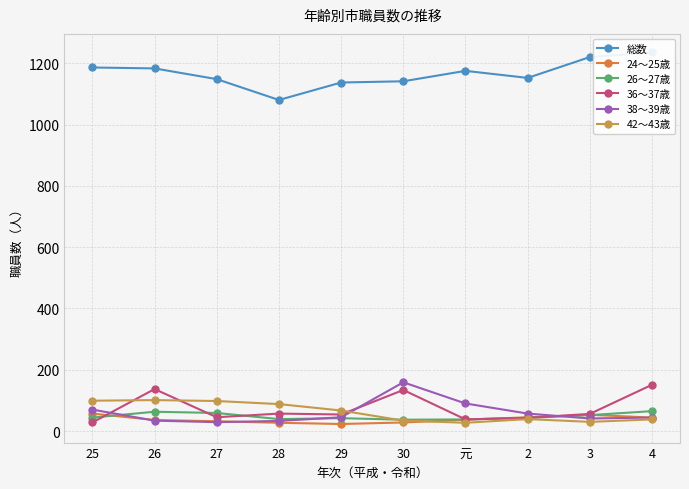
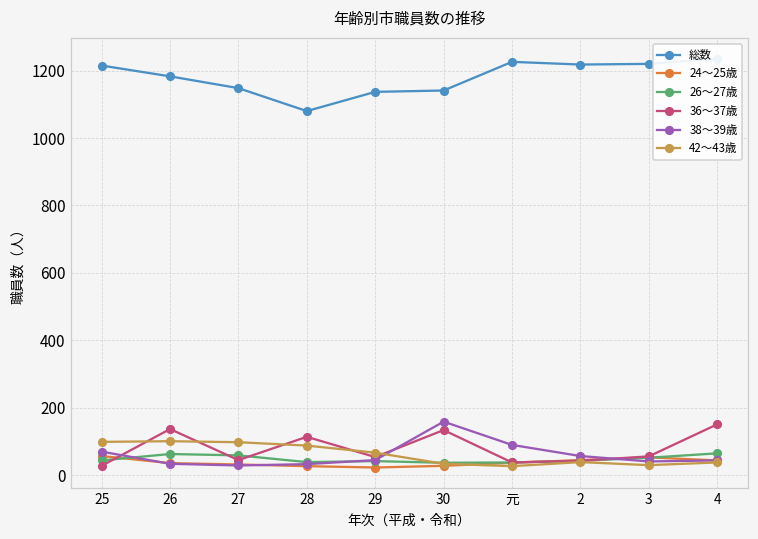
  {
    "総数": {
-     "25": 1190,
+     "25": 1220,
      "26": 1180,
      "27": 1150,
      "28": 1080,
      "29": 1140,
      "30": 1140,
-     "元": 1180,
-     "2": 1150,
+     "元": 1230,
+     "2": 1220,
      "3": 1220
    },
    "26～27歳": {
      "25": 40,
      "26": 60,
      "27": 60,
      "4": 70
    },
    "36～37歳": {
      "25": 30,
      "26": 140,
      "27": 50,
-     "28": 60,
+     "28": 110,
      "29": 50,
      "30": 130,
      "4": 150
    },
    "38～39歳": {
      "25": 70,
      "30": 160,
      "元": 90,
      "2": 60,
      "3": 40
    }
  }
